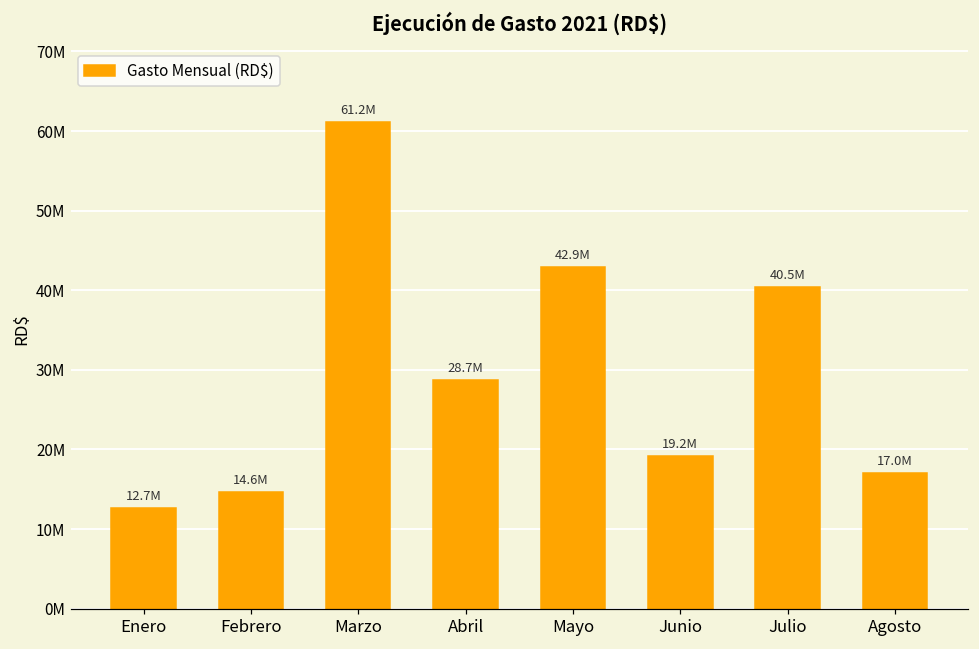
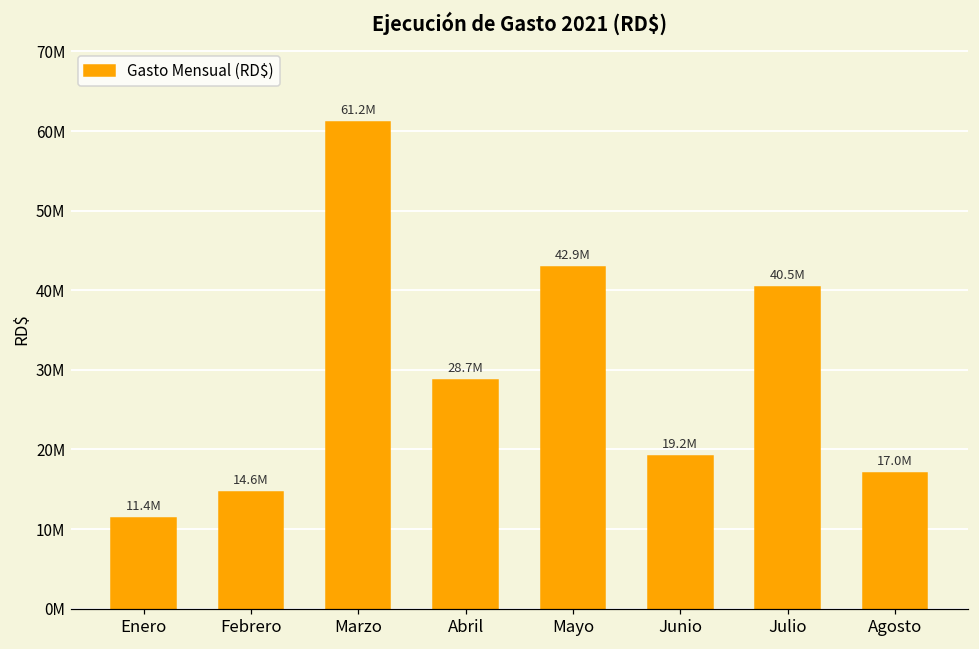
  {
-   "Enero": "12.7M",
+   "Enero": "11.4M",
    "Febrero": "14.6M",
    "Marzo": "61.2M",
    "Abril": "28.7M",
    "Mayo": "42.9M",
    "Junio": "19.2M",
    "Julio": "40.5M",
    "Agosto": "17.0M"
  }
